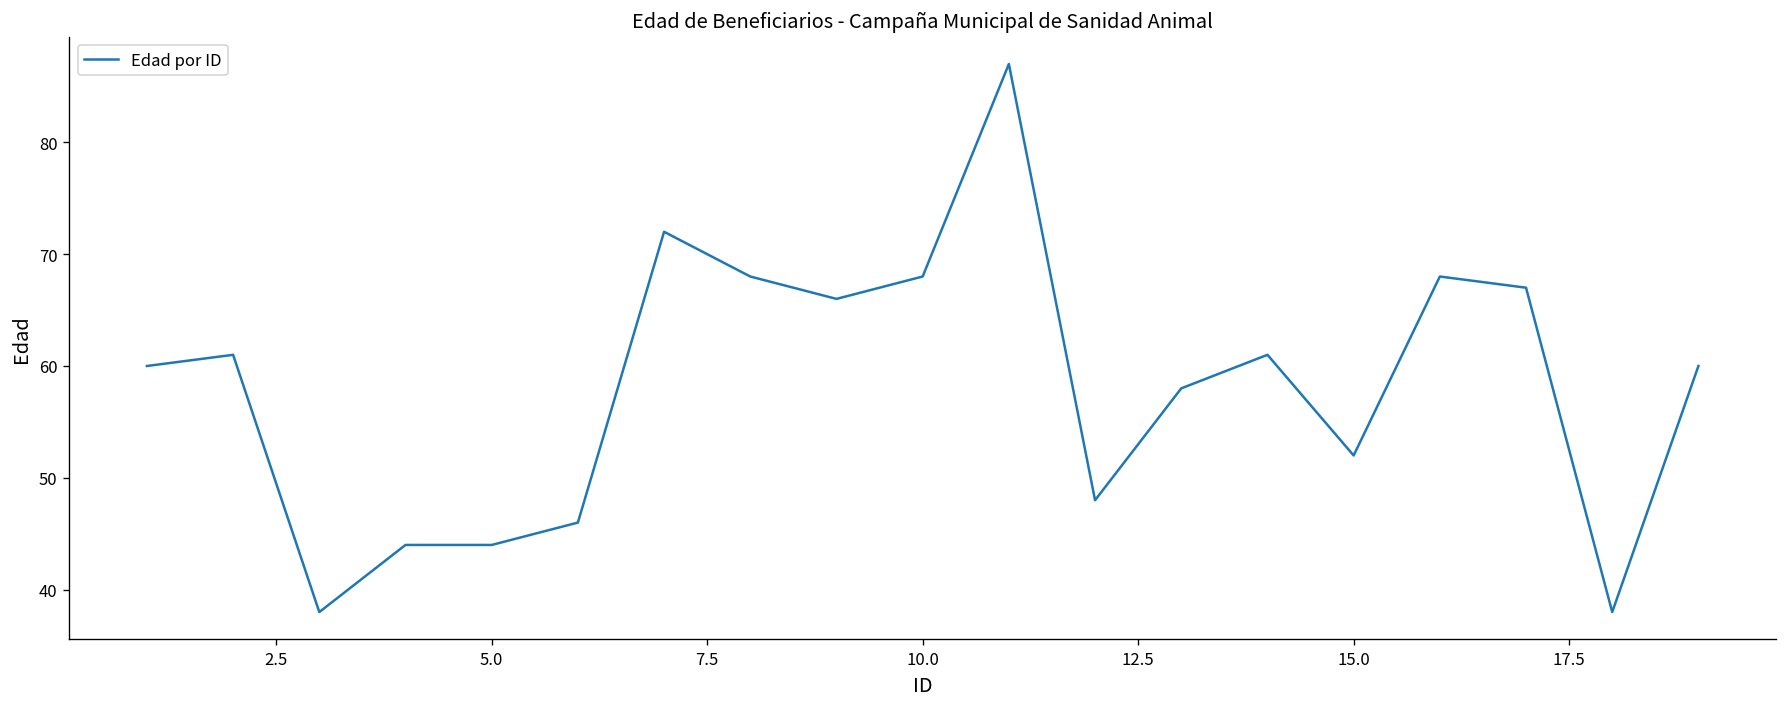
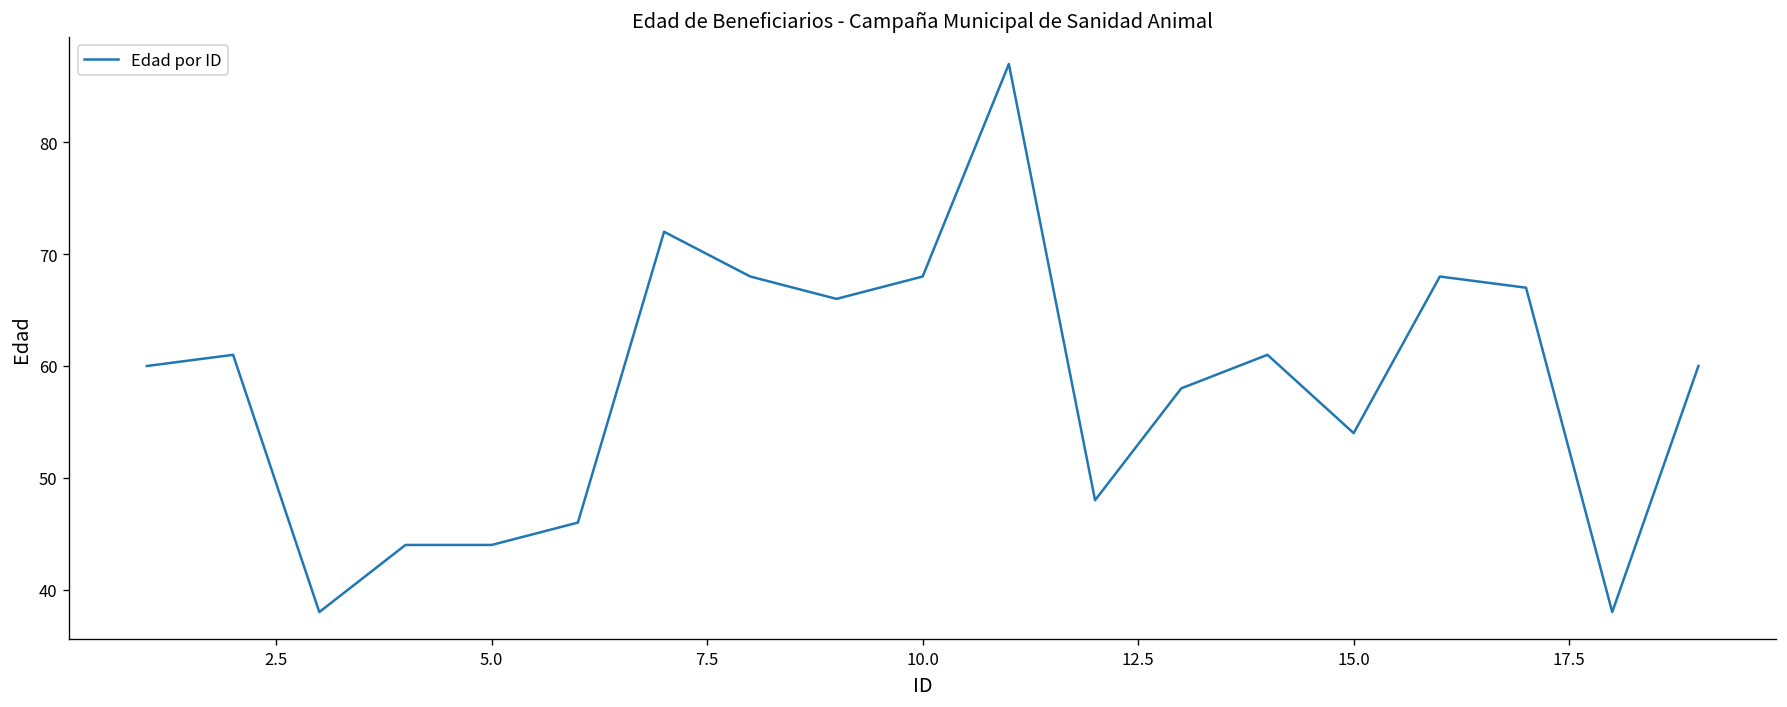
  {
    "5.0": 44,
    "10.0": 68,
-   "15.0": 52
+   "15.0": 54
  }
